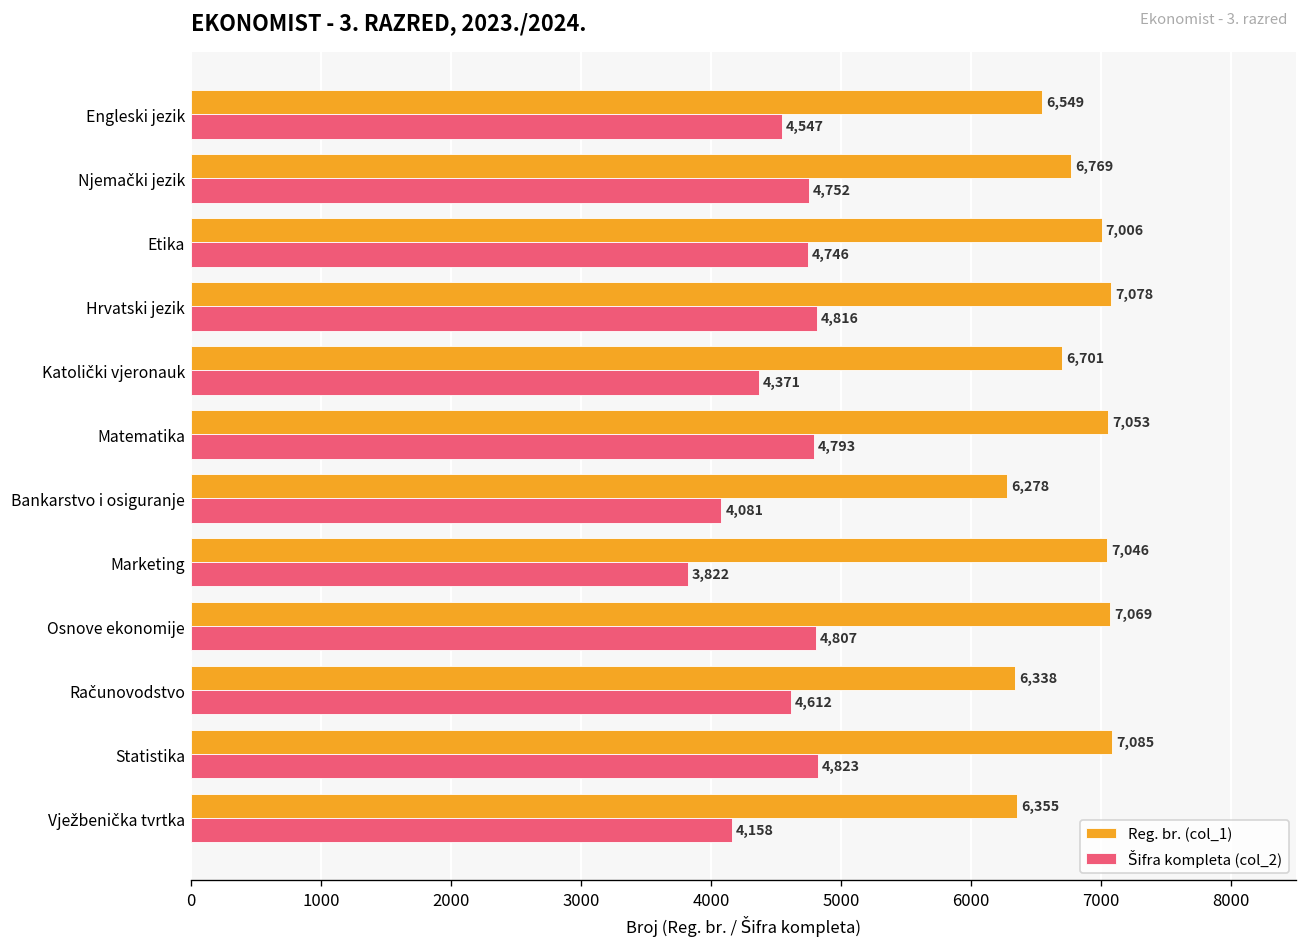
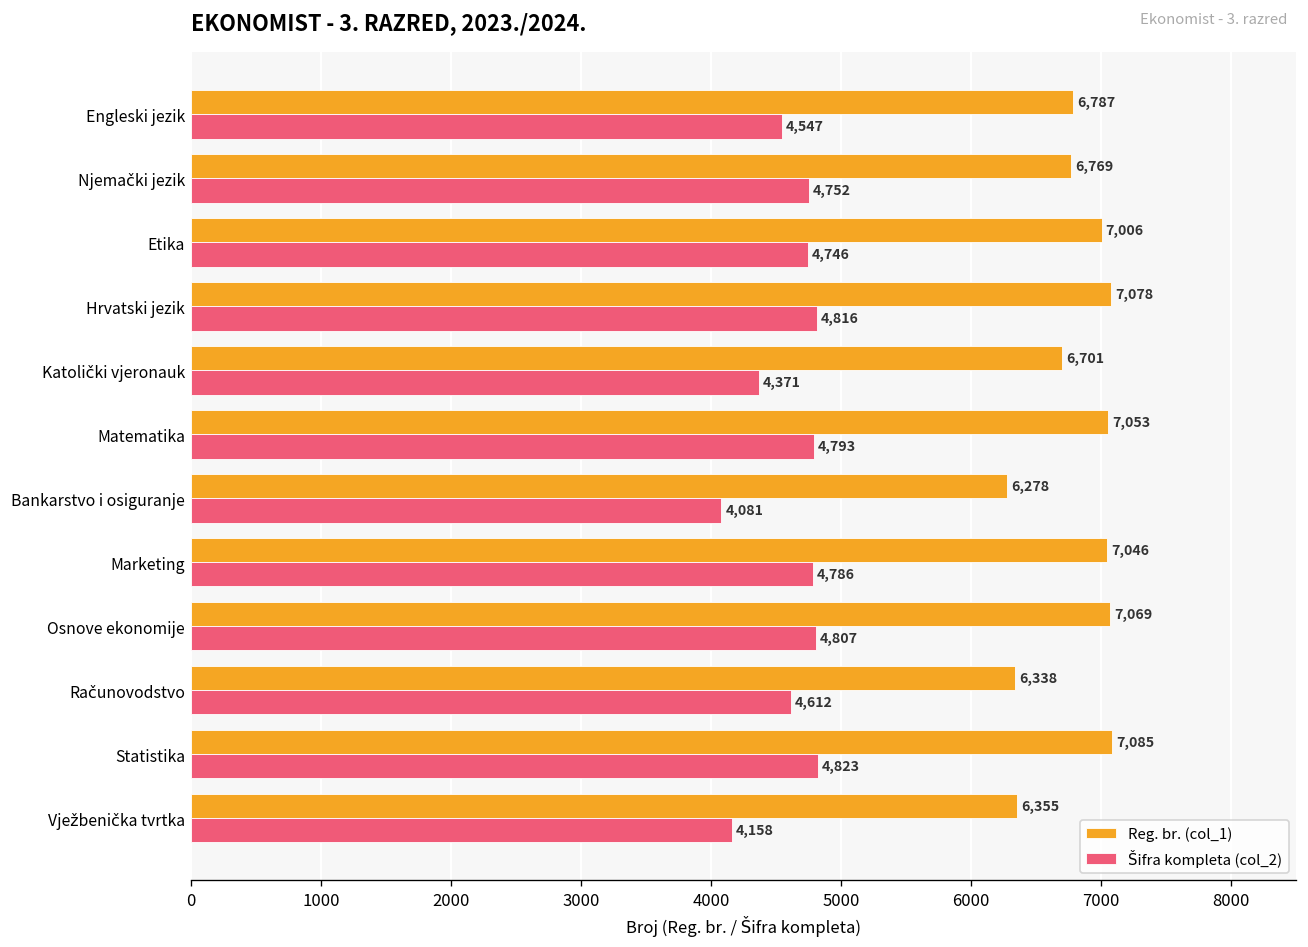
  {
    "Reg. br. (col_1)": {
-     "Engleski jezik": "6,549",
+     "Engleski jezik": "6,787",
      "Njemački jezik": "6,769",
      "Etika": "7,006",
      "Hrvatski jezik": "7,078",
      "Katolički vjeronauk": "6,701",
      "Matematika": "7,053",
      "Bankarstvo i osiguranje": "6,278",
      "Marketing": "7,046",
      "Osnove ekonomije": "7,069",
      "Računovodstvo": "6,338",
      "Statistika": "7,085",
      "Vježbenička tvrtka": "6,355"
    },
    "Šifra kompleta (col_2)": {
      "Engleski jezik": "4,547",
      "Njemački jezik": "4,752",
      "Etika": "4,746",
      "Hrvatski jezik": "4,816",
      "Katolički vjeronauk": "4,371",
      "Matematika": "4,793",
      "Bankarstvo i osiguranje": "4,081",
-     "Marketing": "3,822",
+     "Marketing": "4,786",
      "Osnove ekonomije": "4,807",
      "Računovodstvo": "4,612",
      "Statistika": "4,823",
      "Vježbenička tvrtka": "4,158"
    }
  }
